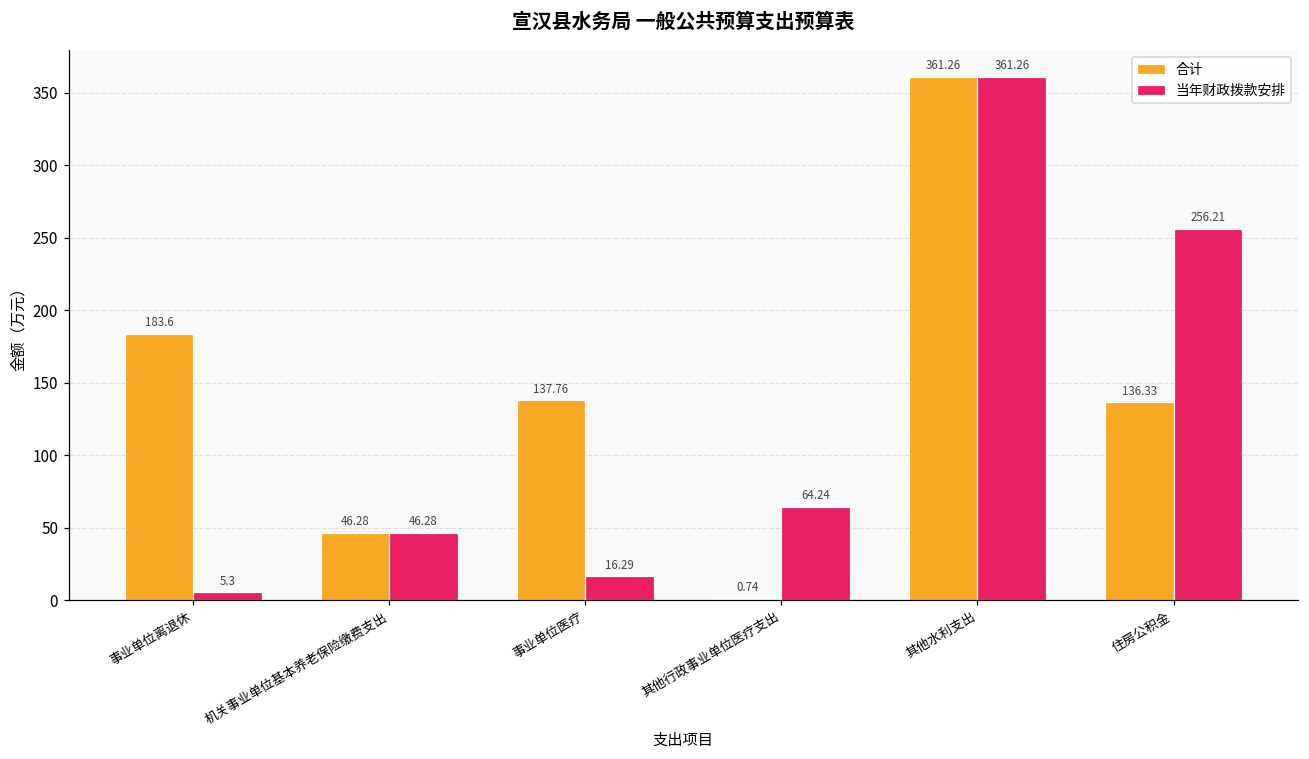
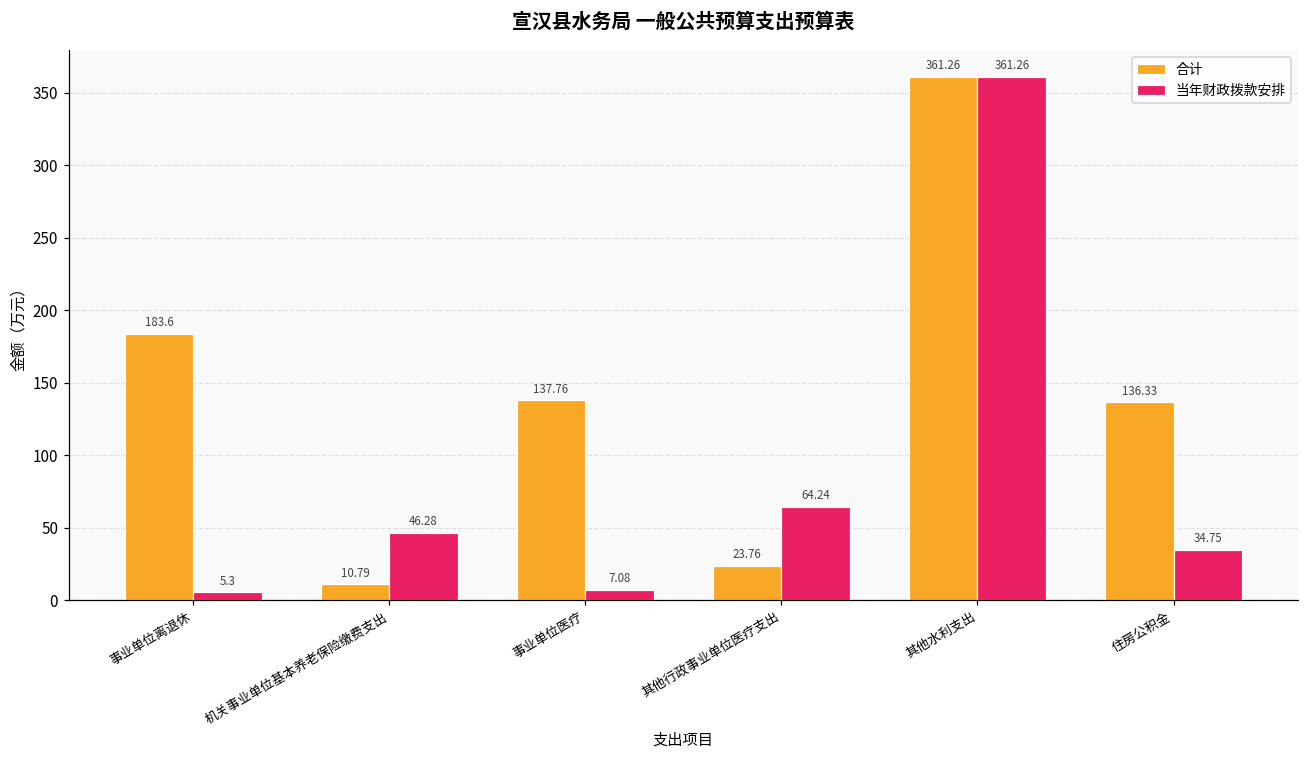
  {
    "合计": {
      "事业单位离退休": 183.6,
-     "机关事业单位基本养老保险缴费支出": 46.28,
+     "机关事业单位基本养老保险缴费支出": 10.79,
      "事业单位医疗": 137.76,
-     "其他行政事业单位医疗支出": 0.74,
+     "其他行政事业单位医疗支出": 23.76,
      "其他水利支出": 361.26,
      "住房公积金": 136.33
    },
    "当年财政拨款安排": {
      "事业单位离退休": 5.3,
      "机关事业单位基本养老保险缴费支出": 46.28,
-     "事业单位医疗": 16.29,
+     "事业单位医疗": 7.08,
      "其他行政事业单位医疗支出": 64.24,
      "其他水利支出": 361.26,
-     "住房公积金": 256.21
+     "住房公积金": 34.75
    }
  }
